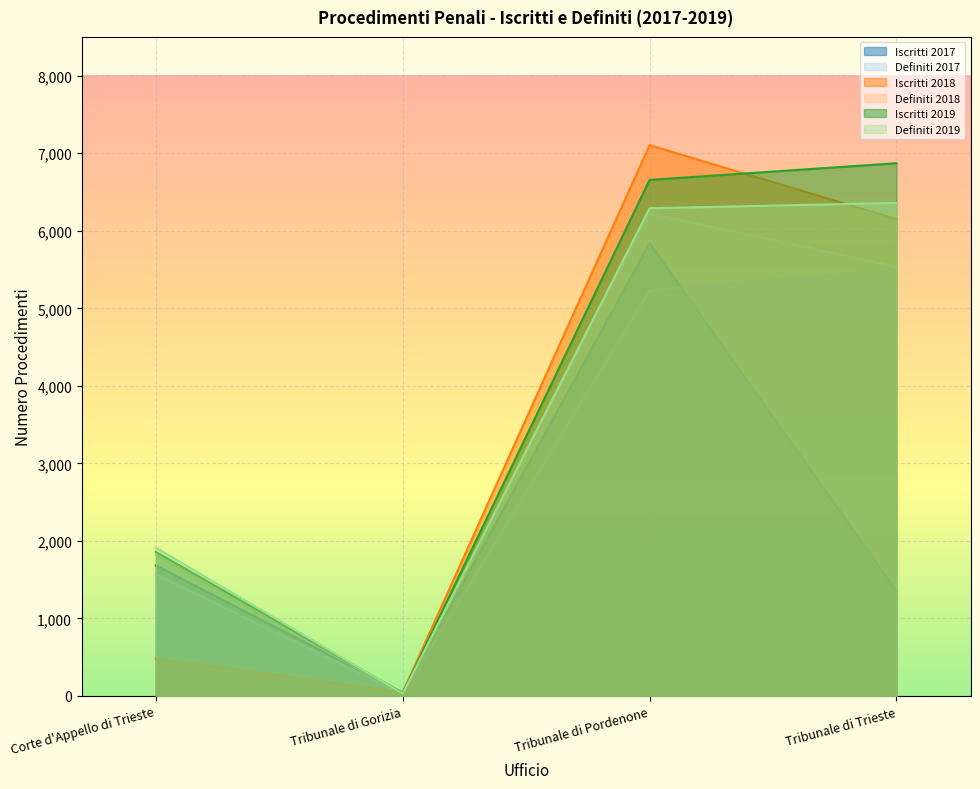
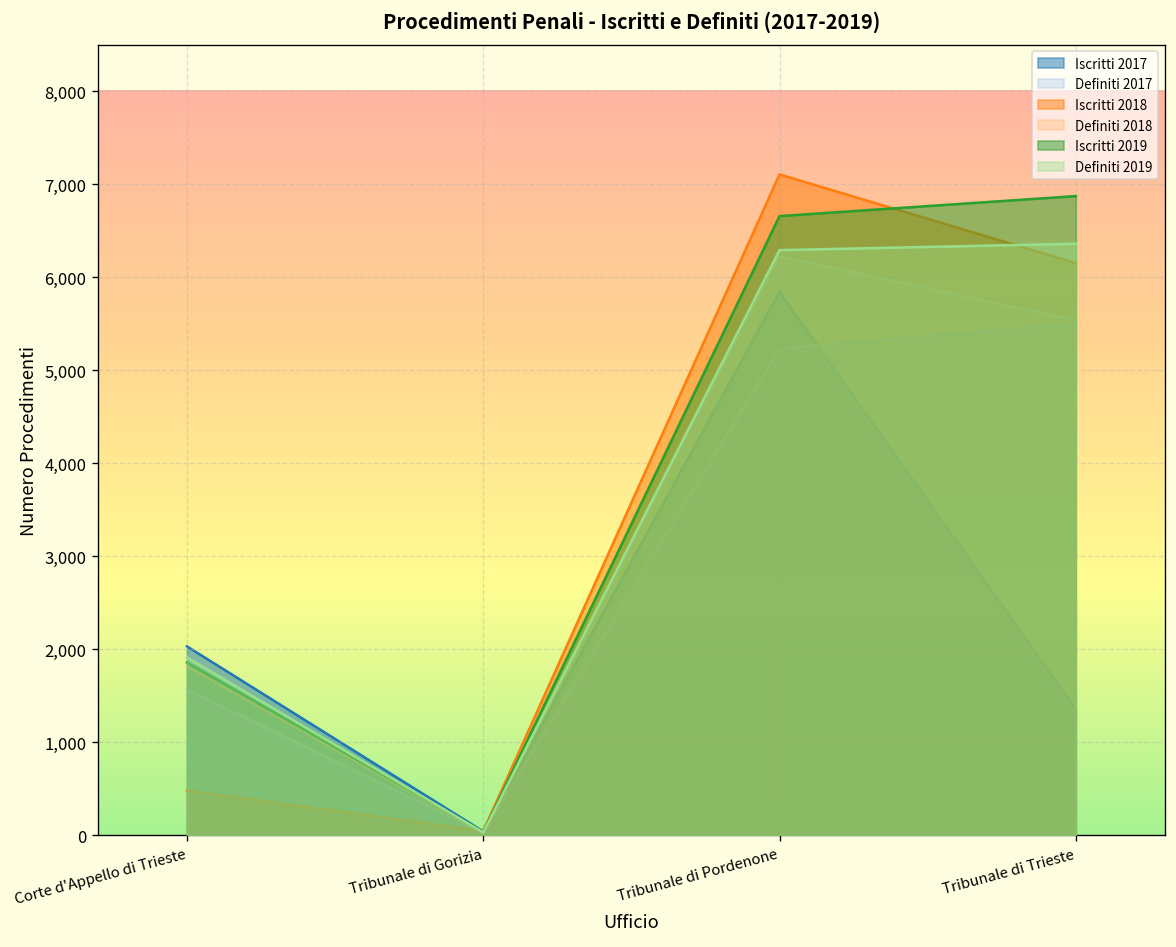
  {
    "Iscritti 2017": {
-     "Corte d'Appello di Trieste": "1,700",
+     "Corte d'Appello di Trieste": "2,000",
      "Tribunale di Pordenone": "5,800",
      "Tribunale di Trieste": "1,400"
    },
    "Iscritti 2018": {
      "Corte d'Appello di Trieste": "500",
      "Tribunale di Pordenone": "7,100",
      "Tribunale di Trieste": "6,200"
    },
    "Definiti 2018": {
      "Corte d'Appello di Trieste": "1,800",
      "Tribunale di Pordenone": "6,200",
      "Tribunale di Trieste": "5,500"
    },
    "Iscritti 2019": {
      "Corte d'Appello di Trieste": "1,900",
      "Tribunale di Pordenone": "6,700",
      "Tribunale di Trieste": "6,900"
    }
  }
